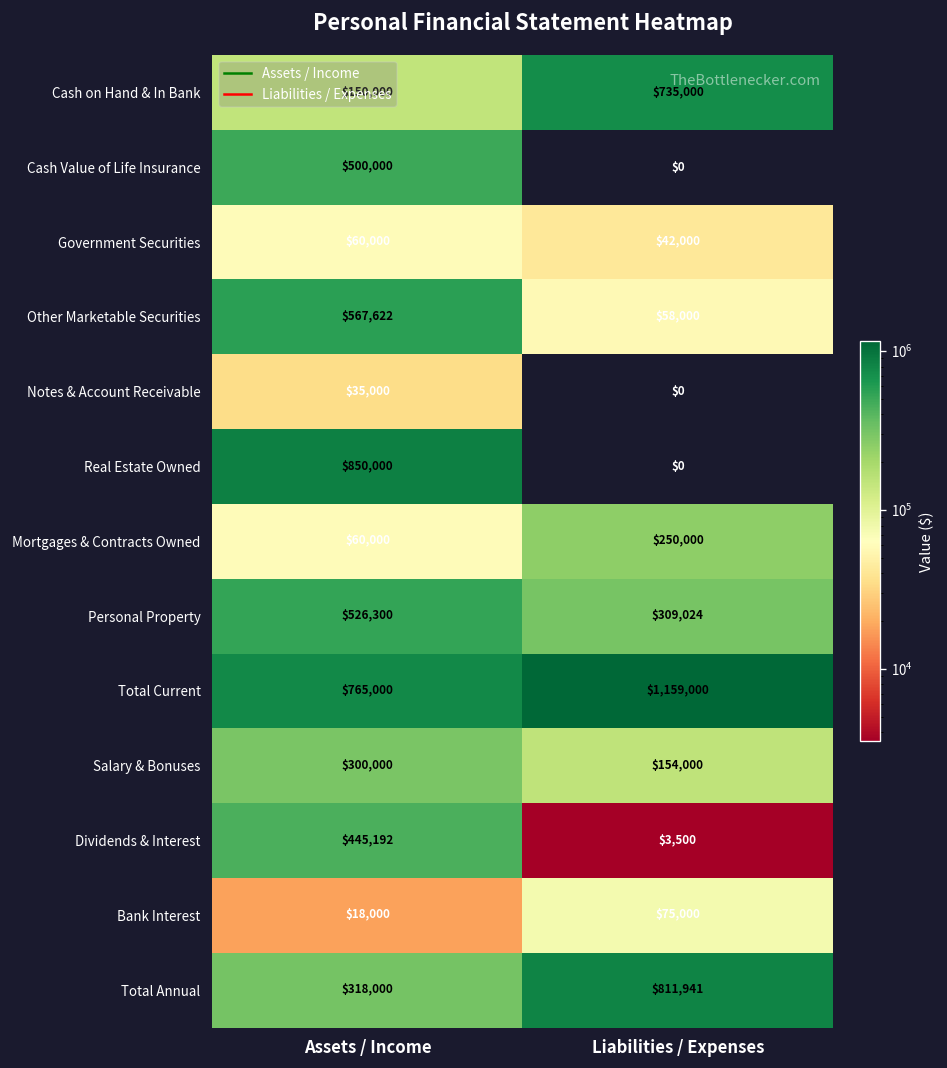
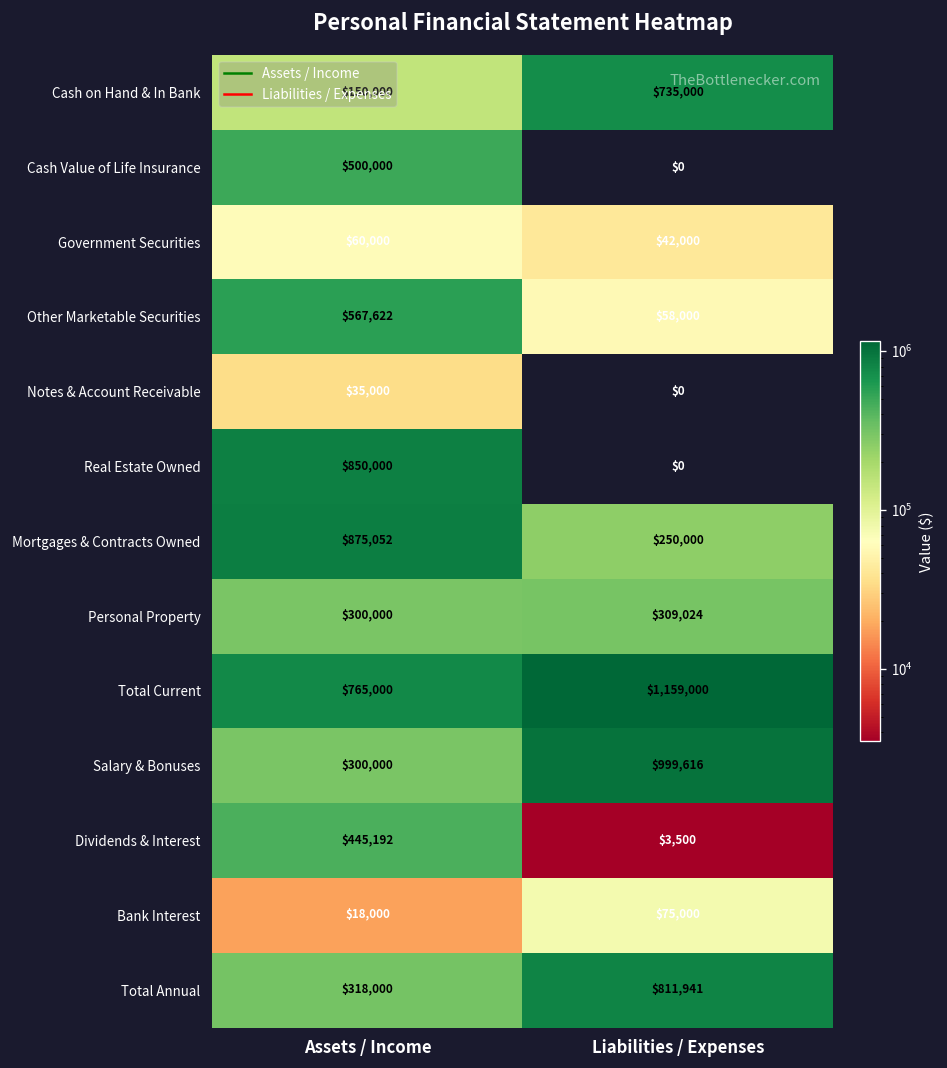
  {
    "Cash Value of Life Insurance": {
      "Assets / Income": "$500,000",
      "Liabilities / Expenses": "$0"
    },
    "Government Securities": {
      "Assets / Income": "$60,000",
      "Liabilities / Expenses": "$42,000"
    },
    "Other Marketable Securities": {
      "Assets / Income": "$567,622",
      "Liabilities / Expenses": "$58,000"
    },
    "Notes & Account Receivable": {
      "Assets / Income": "$35,000",
      "Liabilities / Expenses": "$0"
    },
    "Real Estate Owned": {
      "Assets / Income": "$850,000",
      "Liabilities / Expenses": "$0"
    },
    "Mortgages & Contracts Owned": {
-     "Assets / Income": "$60,000",
+     "Assets / Income": "$875,052",
      "Liabilities / Expenses": "$250,000"
    },
    "Personal Property": {
-     "Assets / Income": "$526,300",
+     "Assets / Income": "$300,000",
      "Liabilities / Expenses": "$309,024"
    },
    "Total Current": {
      "Assets / Income": "$765,000",
      "Liabilities / Expenses": "$1,159,000"
    },
    "Salary & Bonuses": {
      "Assets / Income": "$300,000",
-     "Liabilities / Expenses": "$154,000"
+     "Liabilities / Expenses": "$999,616"
    },
    "Dividends & Interest": {
      "Assets / Income": "$445,192",
      "Liabilities / Expenses": "$3,500"
    },
    "Bank Interest": {
      "Assets / Income": "$18,000",
      "Liabilities / Expenses": "$75,000"
    },
    "Total Annual": {
      "Assets / Income": "$318,000",
      "Liabilities / Expenses": "$811,941"
    }
  }
